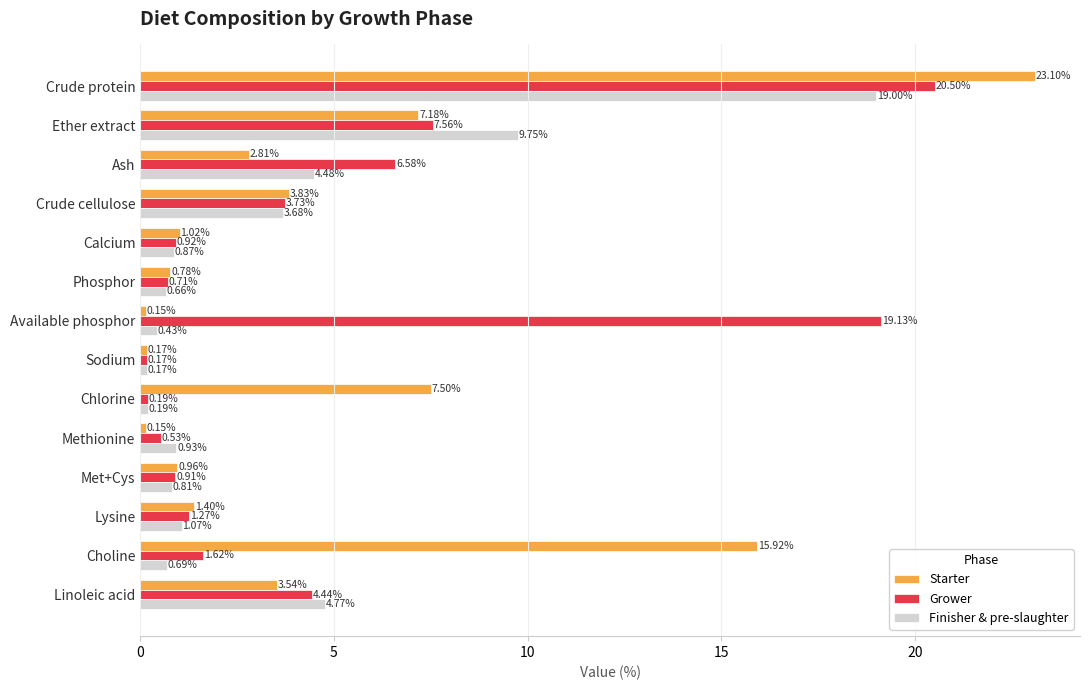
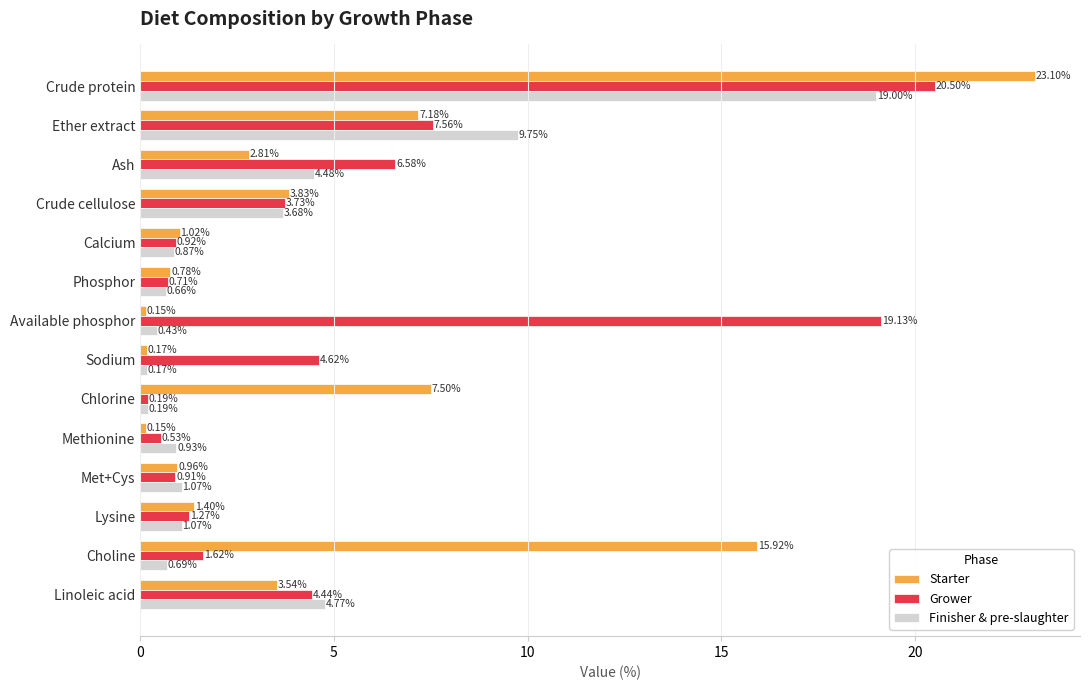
  {
    "Starter": {
      "Crude protein": "23.10%",
      "Ether extract": "7.18%",
      "Ash": "2.81%",
      "Crude cellulose": "3.83%",
      "Calcium": "1.02%",
      "Phosphor": "0.78%",
      "Available phosphor": "0.15%",
      "Sodium": "0.17%",
      "Chlorine": "7.50%",
      "Methionine": "0.15%",
      "Met+Cys": "0.96%",
      "Lysine": "1.40%",
      "Choline": "15.92%",
      "Linoleic acid": "3.54%"
    },
    "Grower": {
      "Crude protein": "20.50%",
      "Ether extract": "7.56%",
      "Ash": "6.58%",
      "Crude cellulose": "3.73%",
      "Calcium": "0.92%",
      "Phosphor": "0.71%",
      "Available phosphor": "19.13%",
-     "Sodium": "0.17%",
+     "Sodium": "4.62%",
      "Chlorine": "0.19%",
      "Methionine": "0.53%",
      "Met+Cys": "0.91%",
      "Lysine": "1.27%",
      "Choline": "1.62%",
      "Linoleic acid": "4.44%"
    },
    "Finisher & pre-slaughter": {
      "Crude protein": "19.00%",
      "Ether extract": "9.75%",
      "Ash": "4.48%",
      "Crude cellulose": "3.68%",
      "Calcium": "0.87%",
      "Phosphor": "0.66%",
      "Available phosphor": "0.43%",
      "Sodium": "0.17%",
      "Chlorine": "0.19%",
      "Methionine": "0.93%",
-     "Met+Cys": "0.81%",
+     "Met+Cys": "1.07%",
      "Lysine": "1.07%",
      "Choline": "0.69%",
      "Linoleic acid": "4.77%"
    }
  }
